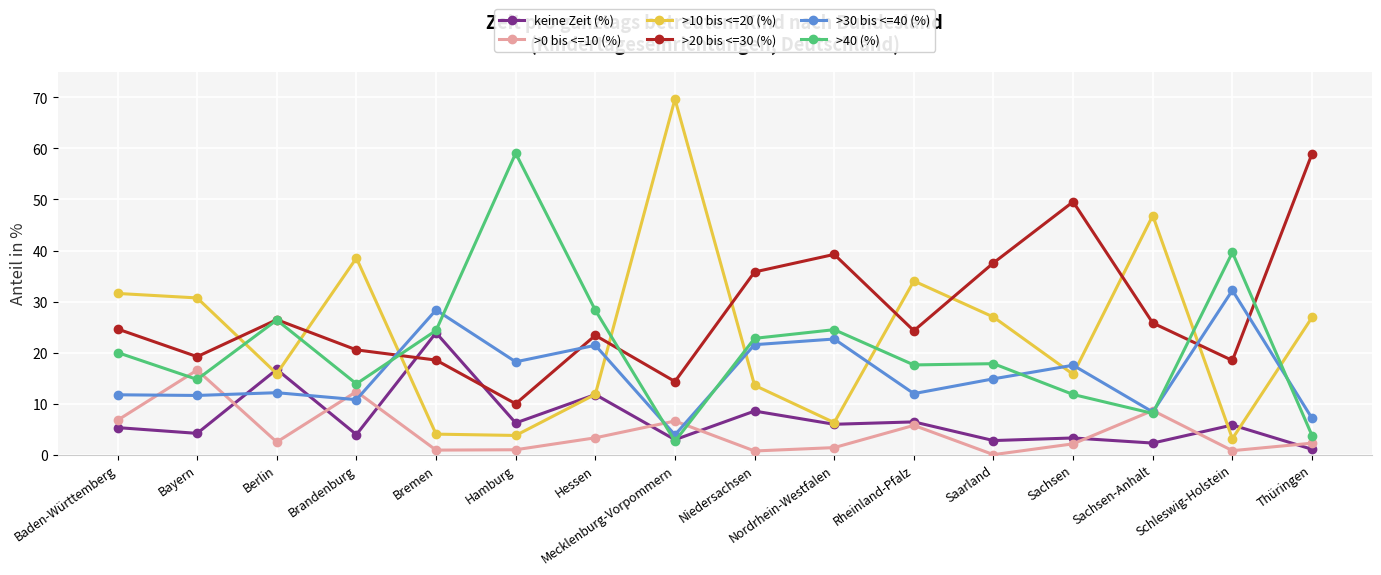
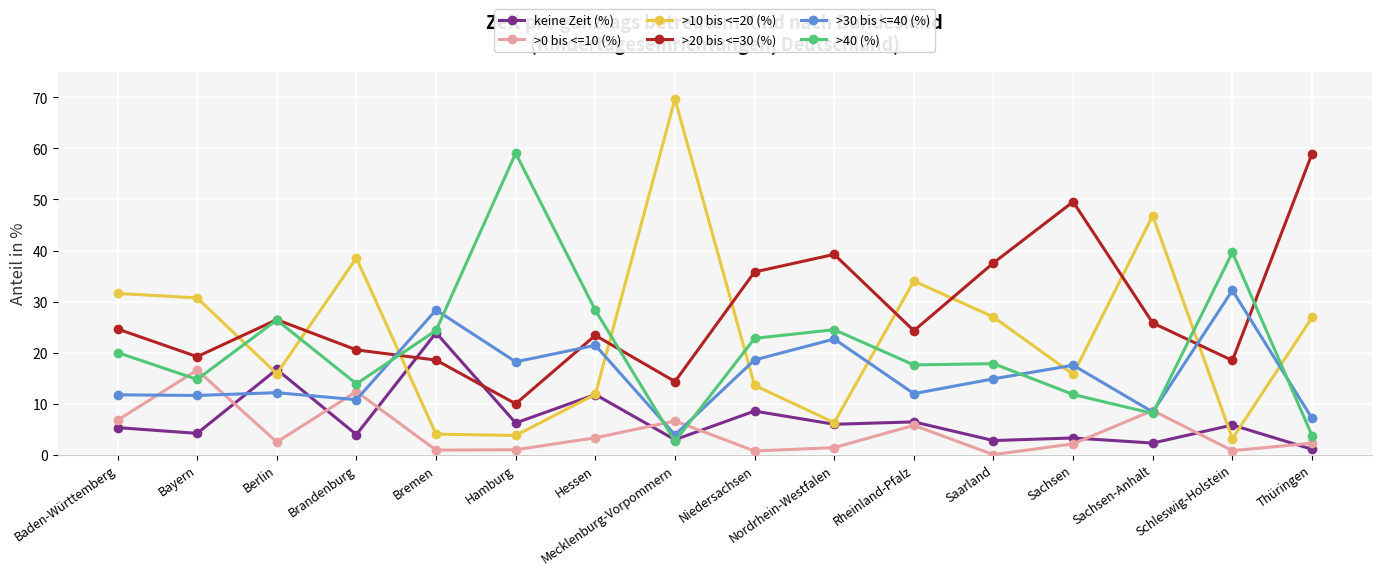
  {
    "keine Zeit (%)": {
      "Baden-Württemberg": 5,
      "Bayern": 4,
      "Berlin": 17,
      "Brandenburg": 4,
      "Hamburg": 6,
      "Niedersachsen": 9,
      "Rheinland-Pfalz": 6,
      "Saarland": 3,
      "Sachsen": 3,
      "Sachsen-Anhalt": 2,
      "Schleswig-Holstein": 6,
      "Thüringen": 1
    },
    ">0 bis <=10 (%)": {
      "Baden-Württemberg": 7,
      "Bayern": 17,
      "Berlin": 2,
      "Brandenburg": 12,
      "Bremen": 1,
      "Hamburg": 1,
      "Hessen": 3,
      "Mecklenburg-Vorpommern": 7,
      "Niedersachsen": 1,
      "Nordrhein-Westfalen": 1,
      "Rheinland-Pfalz": 6,
      "Saarland": 0,
      "Sachsen": 2,
      "Schleswig-Holstein": 1,
      "Thüringen": 2
    },
    ">10 bis <=20 (%)": {
      "Baden-Württemberg": 32,
      "Bayern": 31,
      "Berlin": 16,
      "Brandenburg": 39,
      "Bremen": 4,
      "Hamburg": 4,
      "Mecklenburg-Vorpommern": 70,
      "Niedersachsen": 14,
      "Rheinland-Pfalz": 34,
      "Saarland": 27,
      "Sachsen": 16,
      "Sachsen-Anhalt": 47,
      "Schleswig-Holstein": 3,
      "Thüringen": 27
    },
    ">20 bis <=30 (%)": {
      "Baden-Württemberg": 25,
      "Bayern": 19,
      "Brandenburg": 21,
      "Bremen": 19,
      "Hamburg": 10,
      "Hessen": 23,
      "Mecklenburg-Vorpommern": 14,
      "Niedersachsen": 36,
      "Nordrhein-Westfalen": 39,
      "Rheinland-Pfalz": 24,
      "Saarland": 38,
      "Sachsen": 50,
      "Sachsen-Anhalt": 26,
      "Schleswig-Holstein": 18,
      "Thüringen": 59
    },
    ">30 bis <=40 (%)": {
      "Baden-Württemberg": 12,
      "Bayern": 12,
      "Berlin": 12,
      "Brandenburg": 11,
      "Bremen": 28,
      "Hamburg": 18,
      "Hessen": 21,
      "Mecklenburg-Vorpommern": 4,
-     "Niedersachsen": 22,
+     "Niedersachsen": 19,
      "Nordrhein-Westfalen": 23,
      "Rheinland-Pfalz": 12,
      "Saarland": 15,
      "Sachsen": 18,
      "Schleswig-Holstein": 32,
      "Thüringen": 7
    },
    ">40 (%)": {
      "Baden-Württemberg": 20,
      "Bayern": 15,
      "Brandenburg": 14,
      "Hamburg": 59,
      "Hessen": 28,
      "Niedersachsen": 23,
      "Nordrhein-Westfalen": 24,
      "Rheinland-Pfalz": 18,
      "Saarland": 18,
      "Sachsen": 12,
      "Schleswig-Holstein": 40,
      "Thüringen": 4
    }
  }
